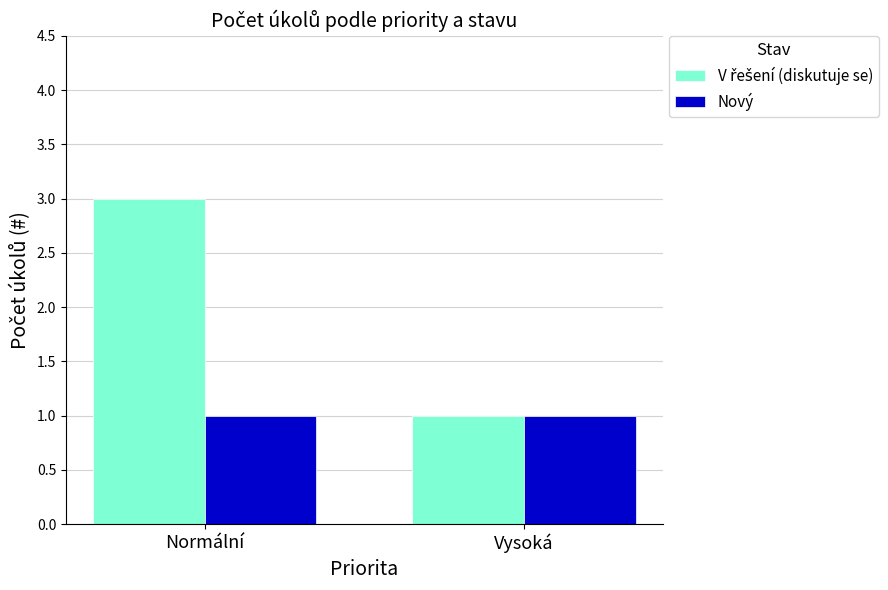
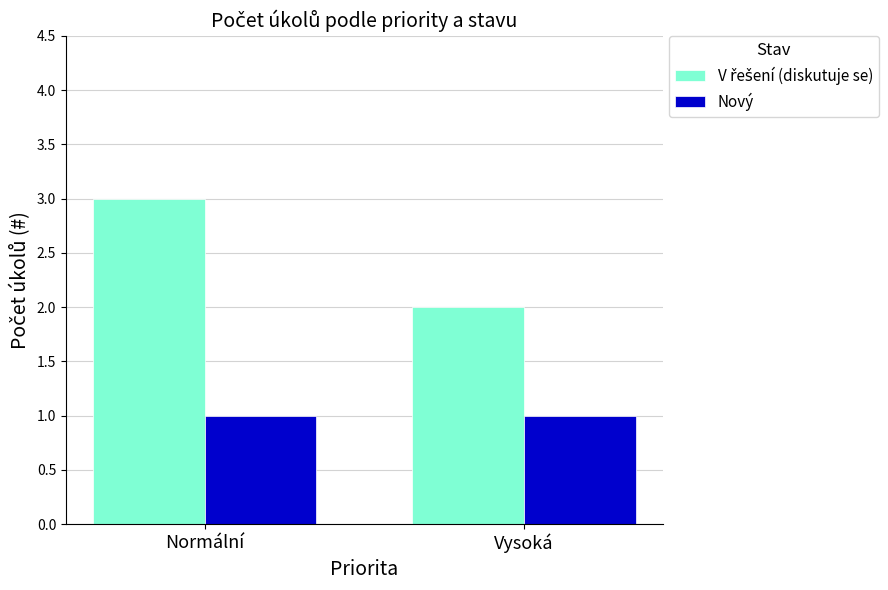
  {
    "V řešení (diskutuje se)": {
      "Normální": 3,
-     "Vysoká": 1
+     "Vysoká": 2
    },
    "Nový": {
      "Normální": 1,
      "Vysoká": 1
    }
  }
